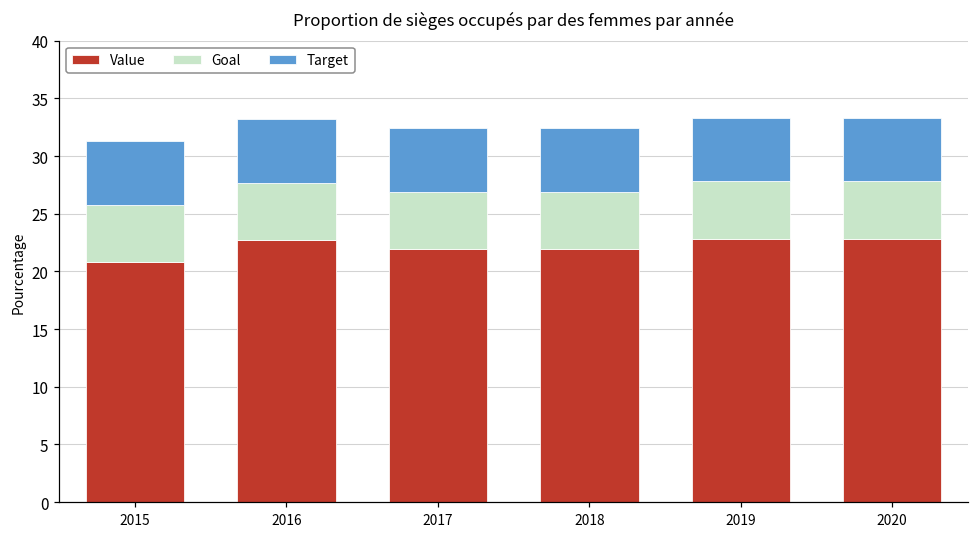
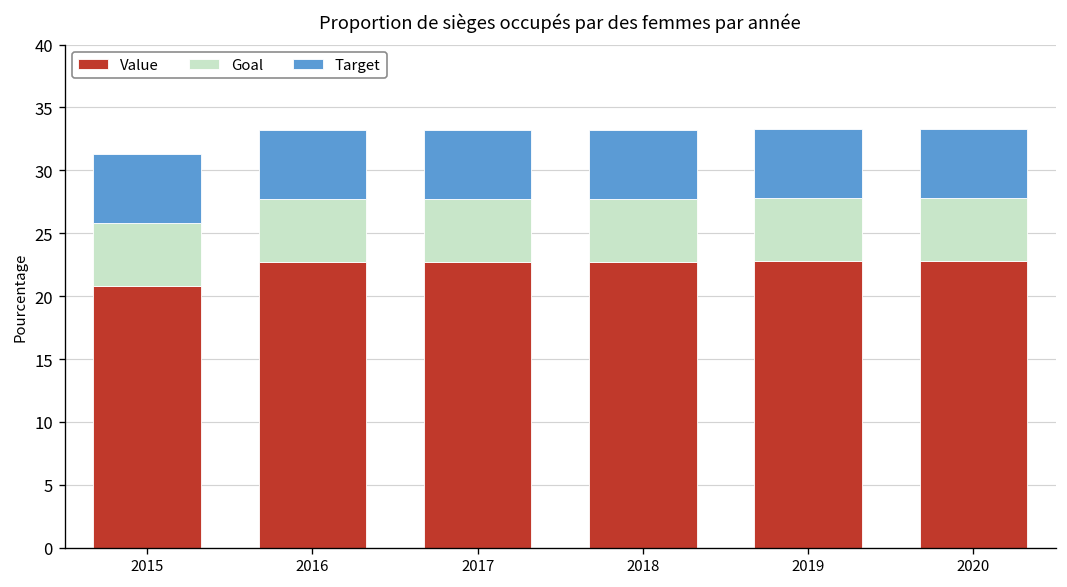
  {
    "Value": {
      "2015": 20.8,
      "2016": 22.7,
-     "2017": 21.9,
-     "2018": 21.9,
+     "2017": 22.7,
+     "2018": 22.7,
      "2019": 22.8,
      "2020": 22.8
    },
    "Goal": {
      "2015": 5.0,
      "2016": 5.0,
      "2017": 5.0,
      "2018": 5.0,
      "2019": 5.0,
      "2020": 5.0
    },
    "Target": {
      "2015": 5.5,
      "2016": 5.5,
      "2017": 5.5,
      "2018": 5.5,
      "2019": 5.5,
      "2020": 5.5
    }
  }
